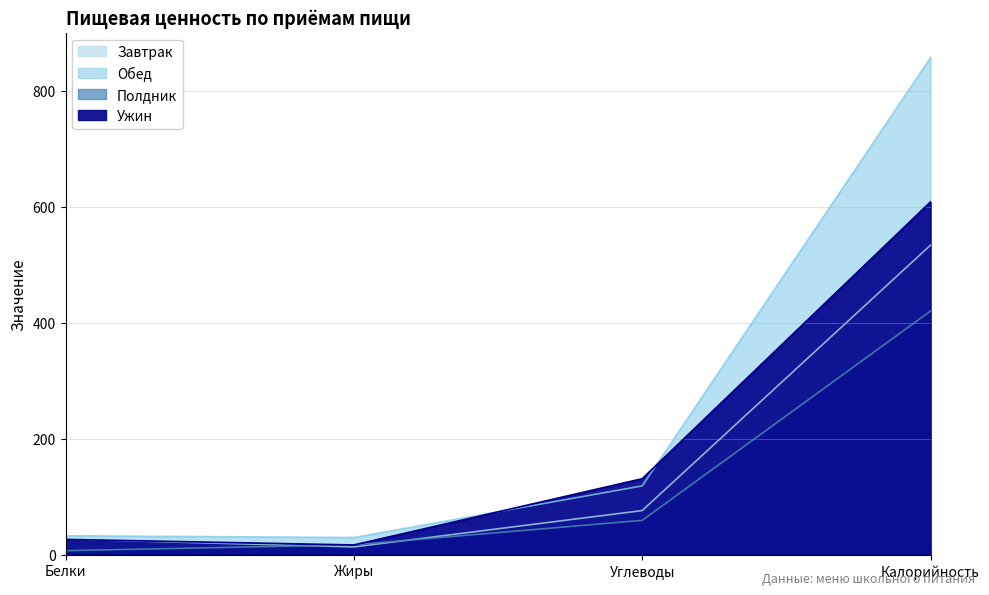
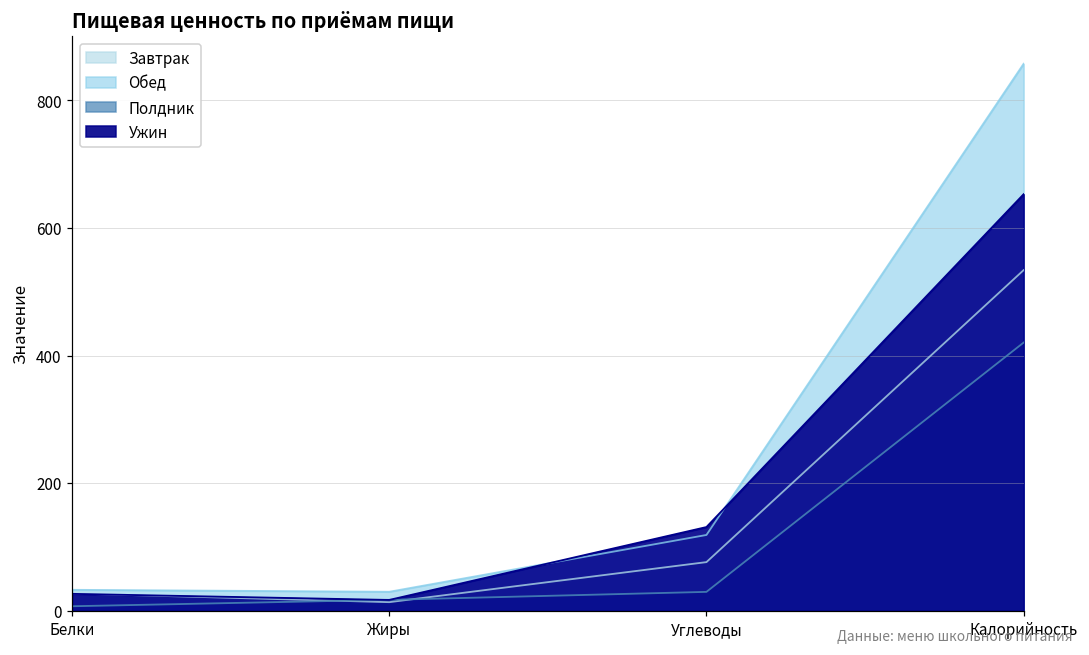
  {
    "Полдник": {
      "Белки": 10,
-     "Углеводы": 60,
+     "Углеводы": 30,
      "Калорийность": 420
    },
    "Ужин": {
      "Углеводы": 130,
-     "Калорийность": 610
+     "Калорийность": 650
    }
  }
